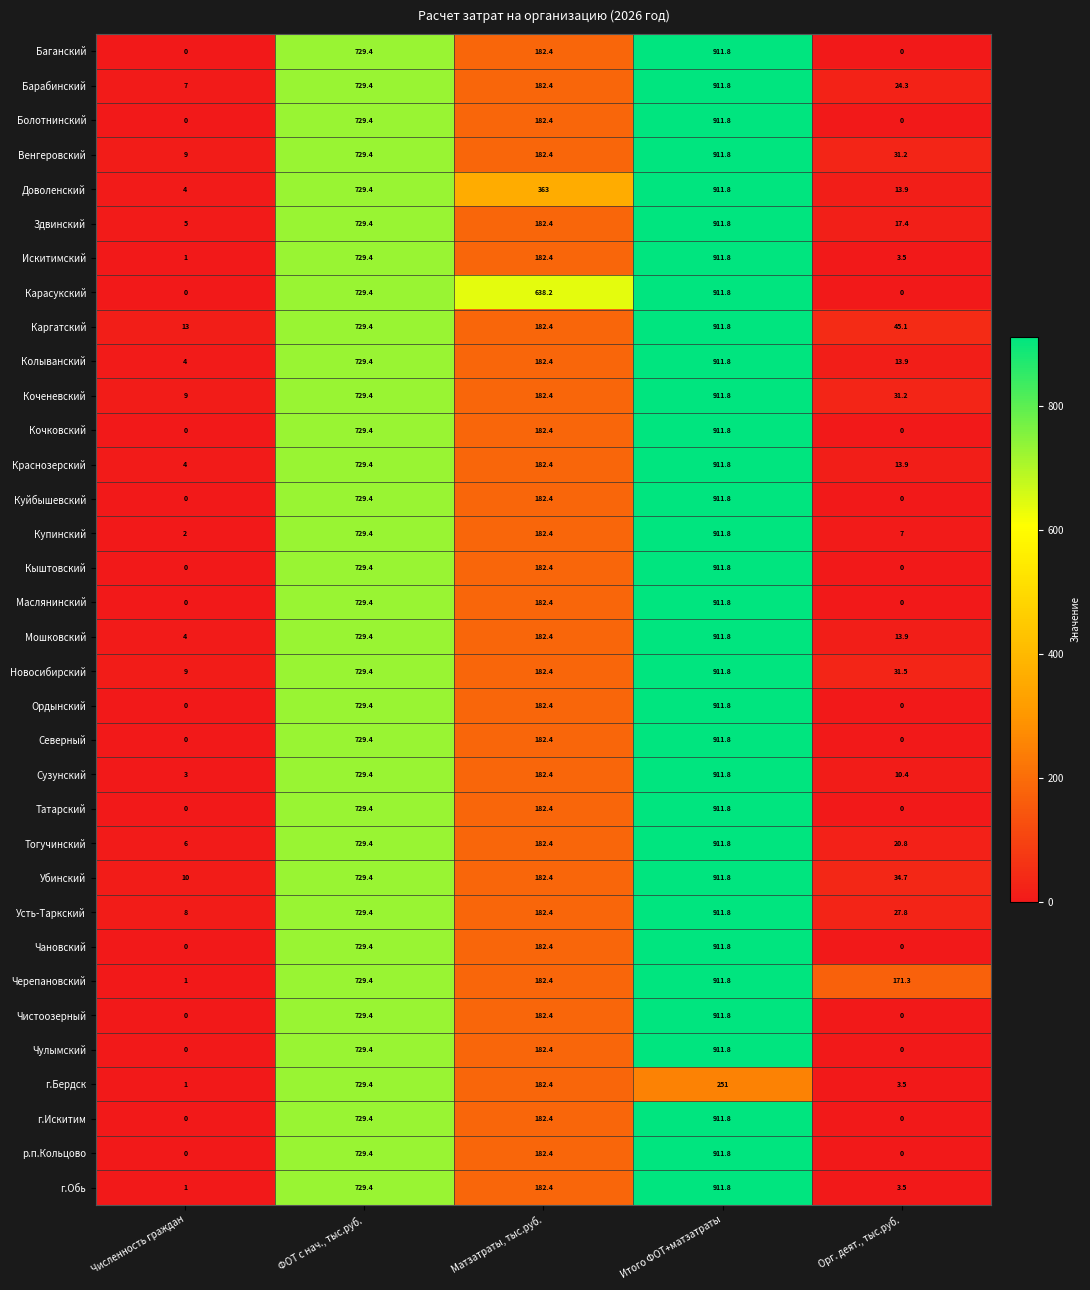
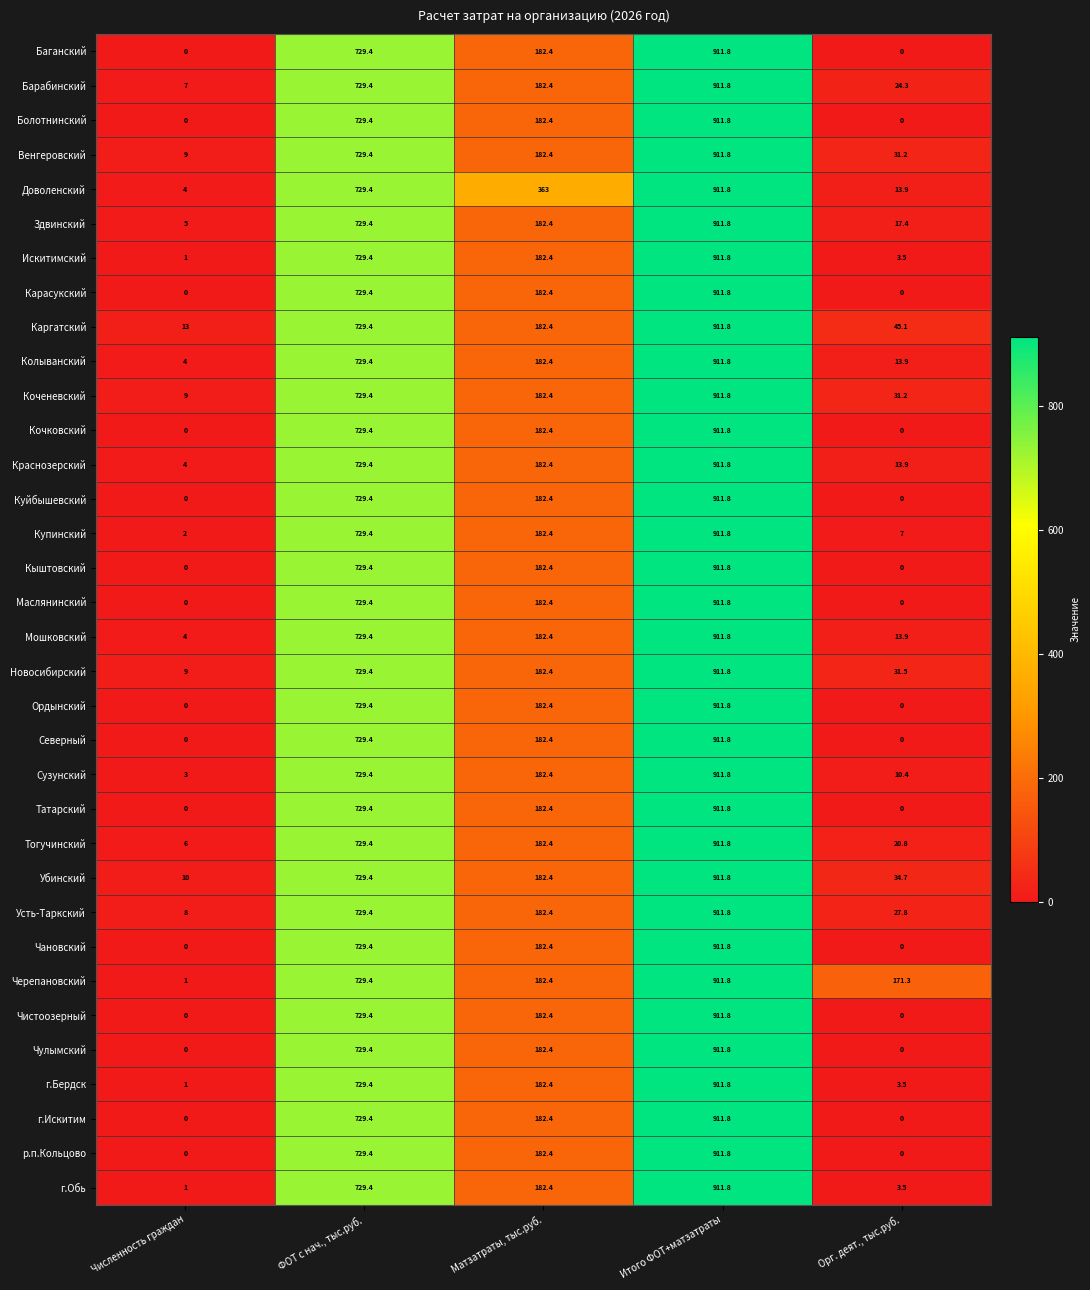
  {
    "Баганский": {
      "Численность граждан": 0,
      "ФОТ с нач., тыс.руб.": 729.4,
      "Матзатраты, тыс.руб.": 182.4,
      "Итого ФОТ+матзатраты": 911.8,
      "Орг. деят., тыс.руб.": 0
    },
    "Барабинский": {
      "Численность граждан": 7,
      "ФОТ с нач., тыс.руб.": 729.4,
      "Матзатраты, тыс.руб.": 182.4,
      "Итого ФОТ+матзатраты": 911.8,
      "Орг. деят., тыс.руб.": 24.3
    },
    "Болотнинский": {
      "Численность граждан": 0,
      "ФОТ с нач., тыс.руб.": 729.4,
      "Матзатраты, тыс.руб.": 182.4,
      "Итого ФОТ+матзатраты": 911.8,
      "Орг. деят., тыс.руб.": 0
    },
    "Венгеровский": {
      "Численность граждан": 9,
      "ФОТ с нач., тыс.руб.": 729.4,
      "Матзатраты, тыс.руб.": 182.4,
      "Итого ФОТ+матзатраты": 911.8,
      "Орг. деят., тыс.руб.": 31.2
    },
    "Доволенский": {
      "Численность граждан": 4,
      "ФОТ с нач., тыс.руб.": 729.4,
      "Матзатраты, тыс.руб.": 363,
      "Итого ФОТ+матзатраты": 911.8,
      "Орг. деят., тыс.руб.": 13.9
    },
    "Здвинский": {
      "Численность граждан": 5,
      "ФОТ с нач., тыс.руб.": 729.4,
      "Матзатраты, тыс.руб.": 182.4,
      "Итого ФОТ+матзатраты": 911.8,
      "Орг. деят., тыс.руб.": 17.4
    },
    "Искитимский": {
      "Численность граждан": 1,
      "ФОТ с нач., тыс.руб.": 729.4,
      "Матзатраты, тыс.руб.": 182.4,
      "Итого ФОТ+матзатраты": 911.8,
      "Орг. деят., тыс.руб.": 3.5
    },
    "Карасукский": {
      "Численность граждан": 0,
      "ФОТ с нач., тыс.руб.": 729.4,
-     "Матзатраты, тыс.руб.": 638.2,
+     "Матзатраты, тыс.руб.": 182.4,
      "Итого ФОТ+матзатраты": 911.8,
      "Орг. деят., тыс.руб.": 0
    },
    "Каргатский": {
      "Численность граждан": 13,
      "ФОТ с нач., тыс.руб.": 729.4,
      "Матзатраты, тыс.руб.": 182.4,
      "Итого ФОТ+матзатраты": 911.8,
      "Орг. деят., тыс.руб.": 45.1
    },
    "Колыванский": {
      "Численность граждан": 4,
      "ФОТ с нач., тыс.руб.": 729.4,
      "Матзатраты, тыс.руб.": 182.4,
      "Итого ФОТ+матзатраты": 911.8,
      "Орг. деят., тыс.руб.": 13.9
    },
    "Коченевский": {
      "Численность граждан": 9,
      "ФОТ с нач., тыс.руб.": 729.4,
      "Матзатраты, тыс.руб.": 182.4,
      "Итого ФОТ+матзатраты": 911.8,
      "Орг. деят., тыс.руб.": 31.2
    },
    "Кочковский": {
      "Численность граждан": 0,
      "ФОТ с нач., тыс.руб.": 729.4,
      "Матзатраты, тыс.руб.": 182.4,
      "Итого ФОТ+матзатраты": 911.8,
      "Орг. деят., тыс.руб.": 0
    },
    "Краснозерский": {
      "Численность граждан": 4,
      "ФОТ с нач., тыс.руб.": 729.4,
      "Матзатраты, тыс.руб.": 182.4,
      "Итого ФОТ+матзатраты": 911.8,
      "Орг. деят., тыс.руб.": 13.9
    },
    "Куйбышевский": {
      "Численность граждан": 0,
      "ФОТ с нач., тыс.руб.": 729.4,
      "Матзатраты, тыс.руб.": 182.4,
      "Итого ФОТ+матзатраты": 911.8,
      "Орг. деят., тыс.руб.": 0
    },
    "Купинский": {
      "Численность граждан": 2,
      "ФОТ с нач., тыс.руб.": 729.4,
      "Матзатраты, тыс.руб.": 182.4,
      "Итого ФОТ+матзатраты": 911.8,
      "Орг. деят., тыс.руб.": 7
    },
    "Кыштовский": {
      "Численность граждан": 0,
      "ФОТ с нач., тыс.руб.": 729.4,
      "Матзатраты, тыс.руб.": 182.4,
      "Итого ФОТ+матзатраты": 911.8,
      "Орг. деят., тыс.руб.": 0
    },
    "Маслянинский": {
      "Численность граждан": 0,
      "ФОТ с нач., тыс.руб.": 729.4,
      "Матзатраты, тыс.руб.": 182.4,
      "Итого ФОТ+матзатраты": 911.8,
      "Орг. деят., тыс.руб.": 0
    },
    "Мошковский": {
      "Численность граждан": 4,
      "ФОТ с нач., тыс.руб.": 729.4,
      "Матзатраты, тыс.руб.": 182.4,
      "Итого ФОТ+матзатраты": 911.8,
      "Орг. деят., тыс.руб.": 13.9
    },
    "Новосибирский": {
      "Численность граждан": 9,
      "ФОТ с нач., тыс.руб.": 729.4,
      "Матзатраты, тыс.руб.": 182.4,
      "Итого ФОТ+матзатраты": 911.8,
      "Орг. деят., тыс.руб.": 31.5
    },
    "Ордынский": {
      "Численность граждан": 0,
      "ФОТ с нач., тыс.руб.": 729.4,
      "Матзатраты, тыс.руб.": 182.4,
      "Итого ФОТ+матзатраты": 911.8,
      "Орг. деят., тыс.руб.": 0
    },
    "Северный": {
      "Численность граждан": 0,
      "ФОТ с нач., тыс.руб.": 729.4,
      "Матзатраты, тыс.руб.": 182.4,
      "Итого ФОТ+матзатраты": 911.8,
      "Орг. деят., тыс.руб.": 0
    },
    "Сузунский": {
      "Численность граждан": 3,
      "ФОТ с нач., тыс.руб.": 729.4,
      "Матзатраты, тыс.руб.": 182.4,
      "Итого ФОТ+матзатраты": 911.8,
      "Орг. деят., тыс.руб.": 10.4
    },
    "Татарский": {
      "Численность граждан": 0,
      "ФОТ с нач., тыс.руб.": 729.4,
      "Матзатраты, тыс.руб.": 182.4,
      "Итого ФОТ+матзатраты": 911.8,
      "Орг. деят., тыс.руб.": 0
    },
    "Тогучинский": {
      "Численность граждан": 6,
      "ФОТ с нач., тыс.руб.": 729.4,
      "Матзатраты, тыс.руб.": 182.4,
      "Итого ФОТ+матзатраты": 911.8,
      "Орг. деят., тыс.руб.": 20.8
    },
    "Убинский": {
      "Численность граждан": 10,
      "ФОТ с нач., тыс.руб.": 729.4,
      "Матзатраты, тыс.руб.": 182.4,
      "Итого ФОТ+матзатраты": 911.8,
      "Орг. деят., тыс.руб.": 34.7
    },
    "Усть-Таркский": {
      "Численность граждан": 8,
      "ФОТ с нач., тыс.руб.": 729.4,
      "Матзатраты, тыс.руб.": 182.4,
      "Итого ФОТ+матзатраты": 911.8,
      "Орг. деят., тыс.руб.": 27.8
    },
    "Чановский": {
      "Численность граждан": 0,
      "ФОТ с нач., тыс.руб.": 729.4,
      "Матзатраты, тыс.руб.": 182.4,
      "Итого ФОТ+матзатраты": 911.8,
      "Орг. деят., тыс.руб.": 0
    },
    "Черепановский": {
      "Численность граждан": 1,
      "ФОТ с нач., тыс.руб.": 729.4,
      "Матзатраты, тыс.руб.": 182.4,
      "Итого ФОТ+матзатраты": 911.8,
      "Орг. деят., тыс.руб.": 171.3
    },
    "Чистоозерный": {
      "Численность граждан": 0,
      "ФОТ с нач., тыс.руб.": 729.4,
      "Матзатраты, тыс.руб.": 182.4,
      "Итого ФОТ+матзатраты": 911.8,
      "Орг. деят., тыс.руб.": 0
    },
    "Чулымский": {
      "Численность граждан": 0,
      "ФОТ с нач., тыс.руб.": 729.4,
      "Матзатраты, тыс.руб.": 182.4,
      "Итого ФОТ+матзатраты": 911.8,
      "Орг. деят., тыс.руб.": 0
    },
    "г.Бердск": {
      "Численность граждан": 1,
      "ФОТ с нач., тыс.руб.": 729.4,
      "Матзатраты, тыс.руб.": 182.4,
-     "Итого ФОТ+матзатраты": 251,
+     "Итого ФОТ+матзатраты": 911.8,
      "Орг. деят., тыс.руб.": 3.5
    },
    "г.Искитим": {
      "Численность граждан": 0,
      "ФОТ с нач., тыс.руб.": 729.4,
      "Матзатраты, тыс.руб.": 182.4,
      "Итого ФОТ+матзатраты": 911.8,
      "Орг. деят., тыс.руб.": 0
    },
    "р.п.Кольцово": {
      "Численность граждан": 0,
      "ФОТ с нач., тыс.руб.": 729.4,
      "Матзатраты, тыс.руб.": 182.4,
      "Итого ФОТ+матзатраты": 911.8,
      "Орг. деят., тыс.руб.": 0
    },
    "г.Обь": {
      "Численность граждан": 1,
      "ФОТ с нач., тыс.руб.": 729.4,
      "Матзатраты, тыс.руб.": 182.4,
      "Итого ФОТ+матзатраты": 911.8,
      "Орг. деят., тыс.руб.": 3.5
    }
  }
